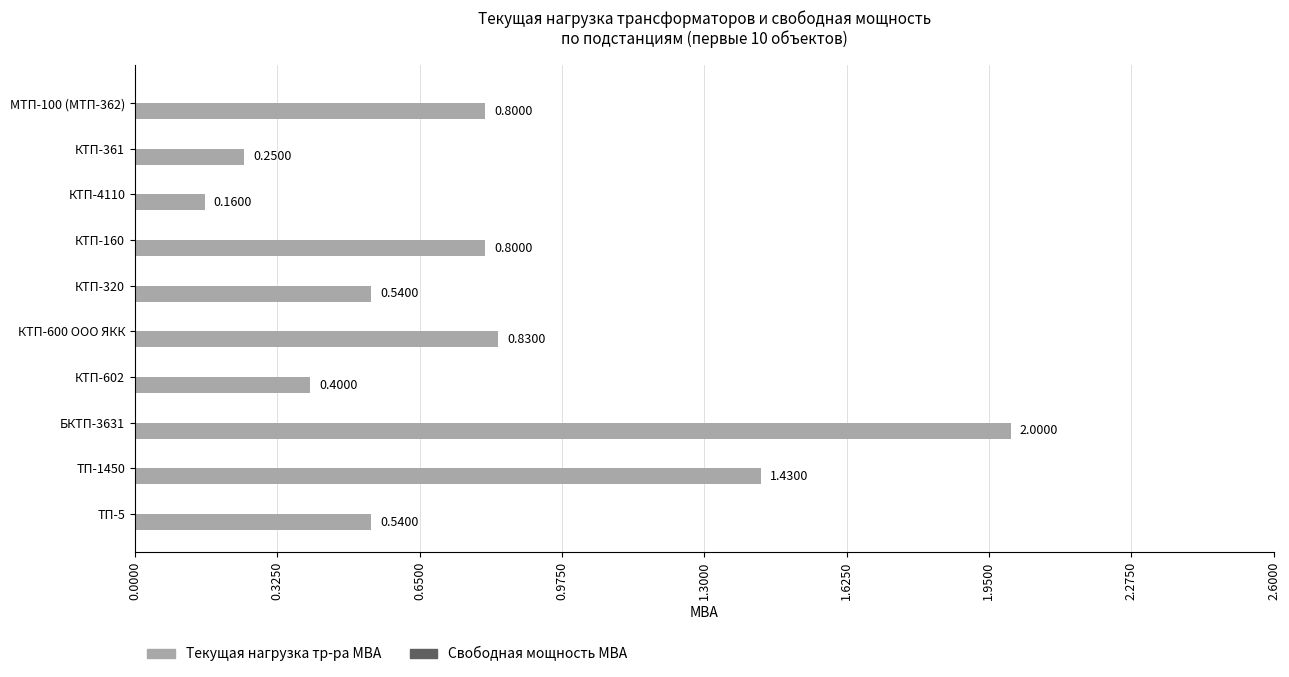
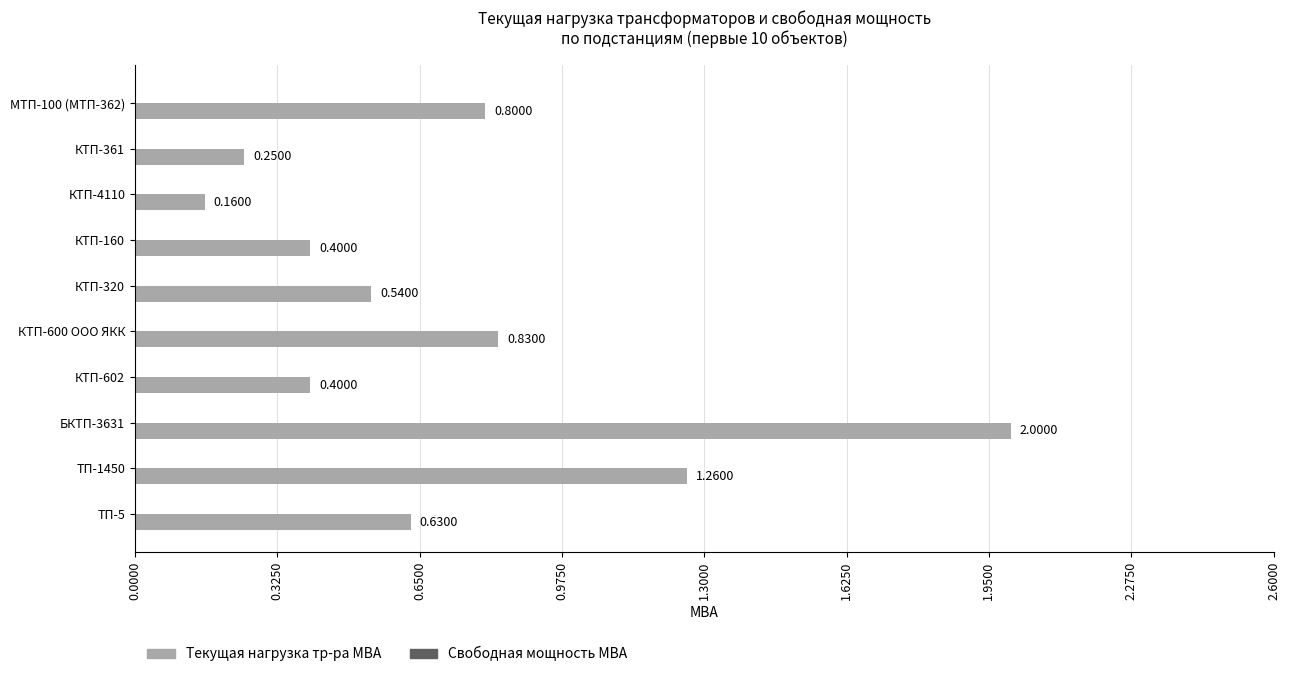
  {
    "Текущая нагрузка тр-ра МВА": {
      "МТП-100 (МТП-362)": 0.8000,
      "КТП-361": 0.2500,
      "КТП-4110": 0.1600,
-     "КТП-160": 0.8000,
+     "КТП-160": 0.4000,
      "КТП-320": 0.5400,
      "КТП-600 ООО ЯКК": 0.8300,
      "КТП-602": 0.4000,
      "БКТП-3631": 2.0000,
-     "ТП-1450": 1.4300,
-     "ТП-5": 0.5400
+     "ТП-1450": 1.2600,
+     "ТП-5": 0.6300
    },
    "Свободная мощность МВА": {
      "МТП-100 (МТП-362)": 0.00,
      "КТП-361": 0.00,
      "КТП-4110": 0.00,
      "КТП-160": 0.00,
      "КТП-320": 0.00,
      "КТП-600 ООО ЯКК": 0.00,
      "КТП-602": 0.00,
      "БКТП-3631": 0.00,
      "ТП-1450": 0.00,
      "ТП-5": 0.00
    }
  }
